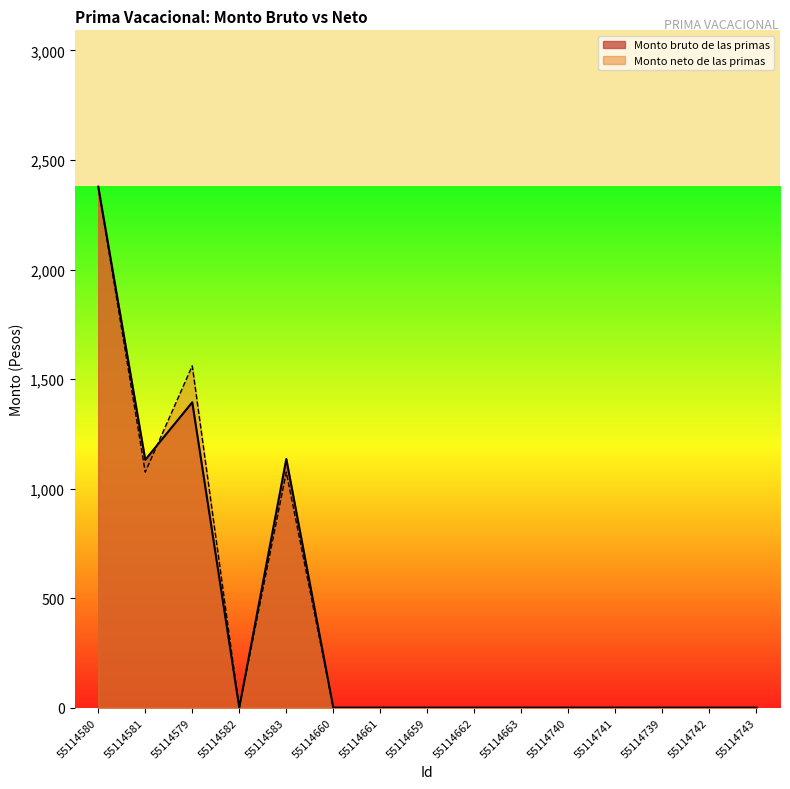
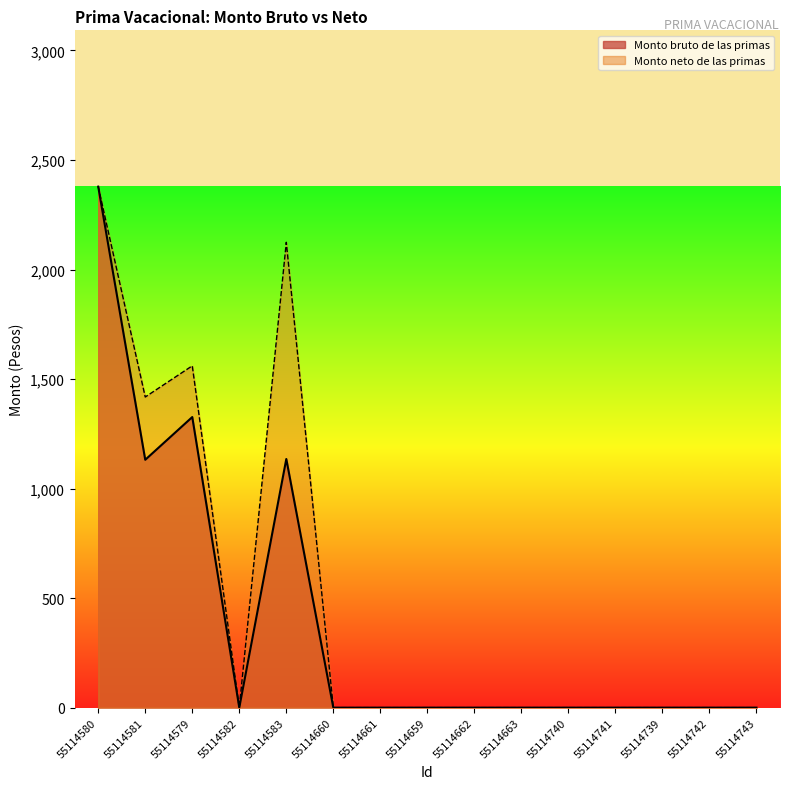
  {
    "Monto bruto de las primas": {
      "55114581": "1,130",
-     "55114579": "1,390",
+     "55114579": "1,330",
      "55114583": "1,140"
    },
    "Monto neto de las primas": {
-     "55114581": "1,080",
+     "55114581": "1,420",
      "55114579": "1,560",
-     "55114583": "1,080"
+     "55114583": "2,120"
    }
  }
